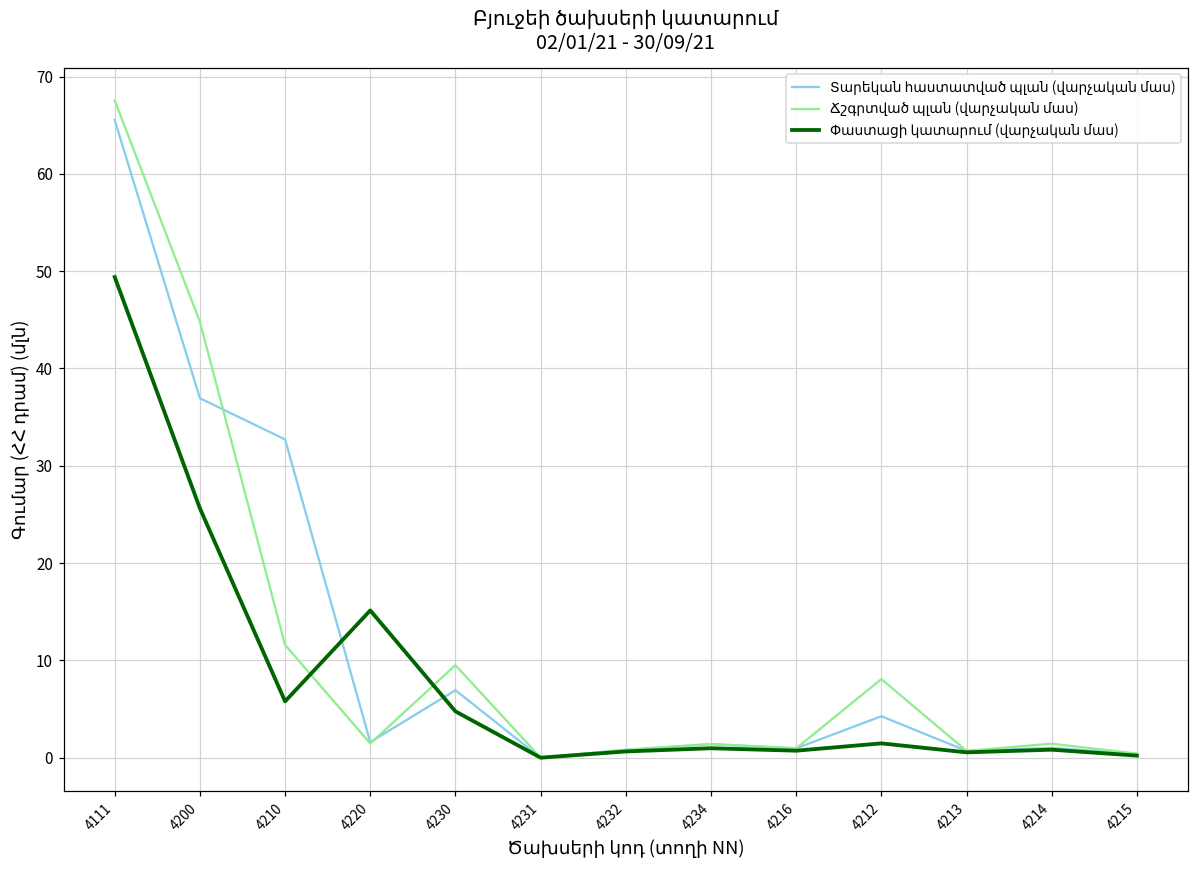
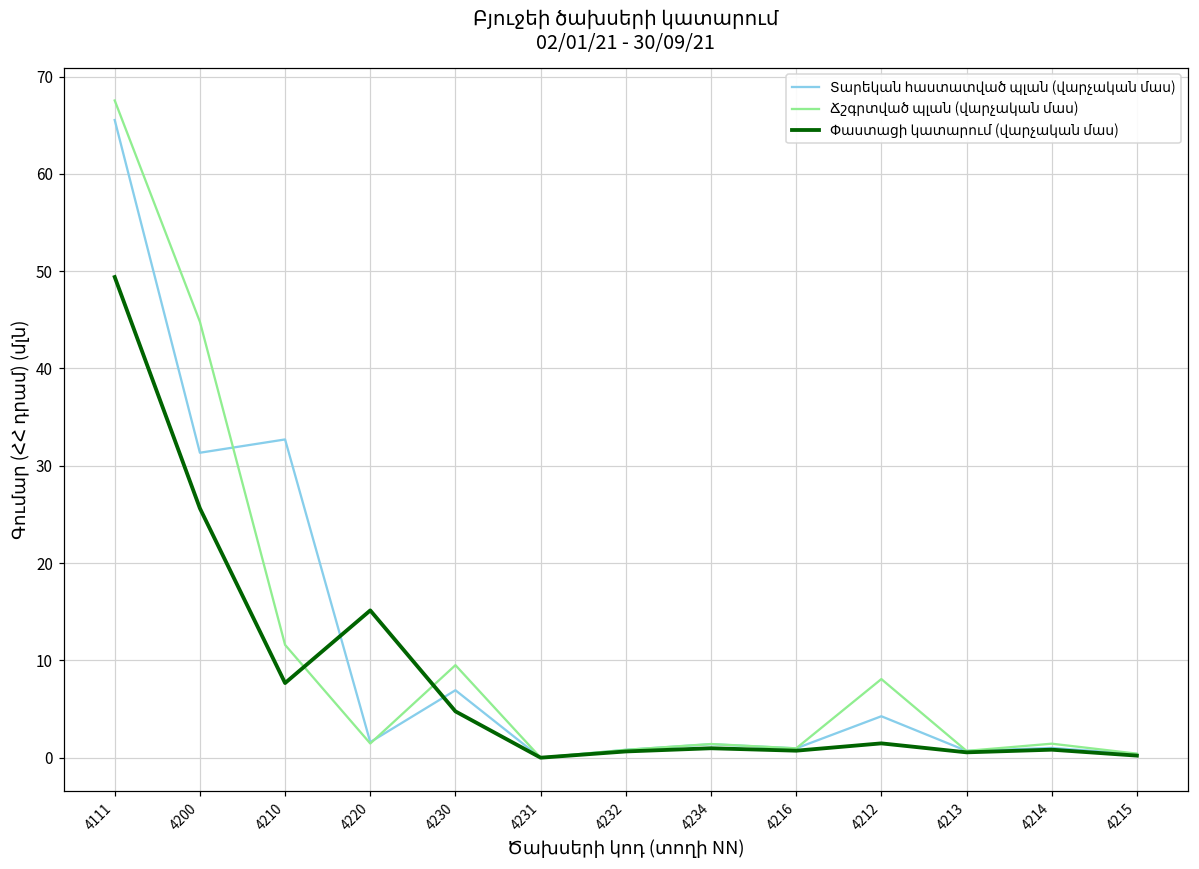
  {
    "Տարեկան հաստատված պլան (վարչական մաս)": {
      "4111": 66,
-     "4200": 37,
+     "4200": 31,
      "4210": 33,
      "4230": 7,
      "4212": 4
    },
    "Ճշգրտված պլան (վարչական մաս)": {
      "4111": 68,
      "4200": 45,
      "4210": 12,
      "4230": 10,
      "4212": 8,
      "4214": 1
    },
    "Փաստացի կատարում (վարչական մաս)": {
      "4111": 49,
      "4200": 26,
-     "4210": 6,
+     "4210": 8,
      "4220": 15,
      "4230": 5,
      "4234": 1,
      "4212": 1
    }
  }
